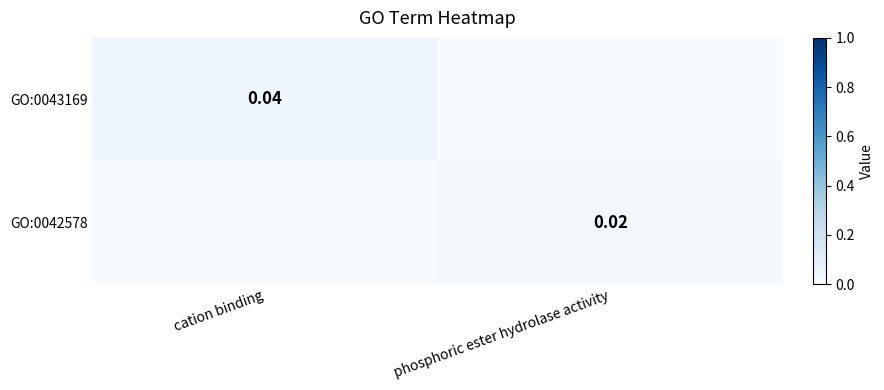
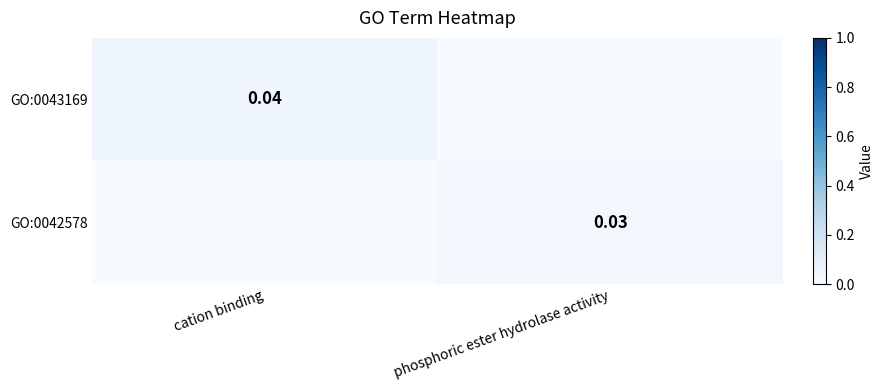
  {
    "GO:0043169": {
      "cation binding": 0.04
    },
    "GO:0042578": {
-     "phosphoric ester hydrolase activity": 0.02
+     "phosphoric ester hydrolase activity": 0.03
    }
  }
